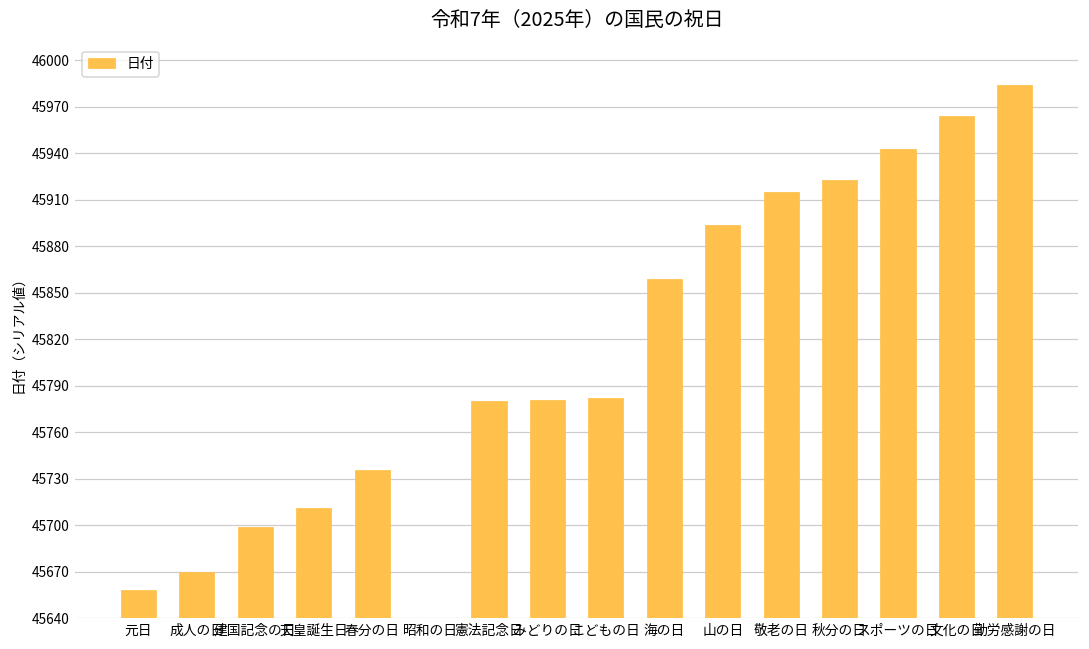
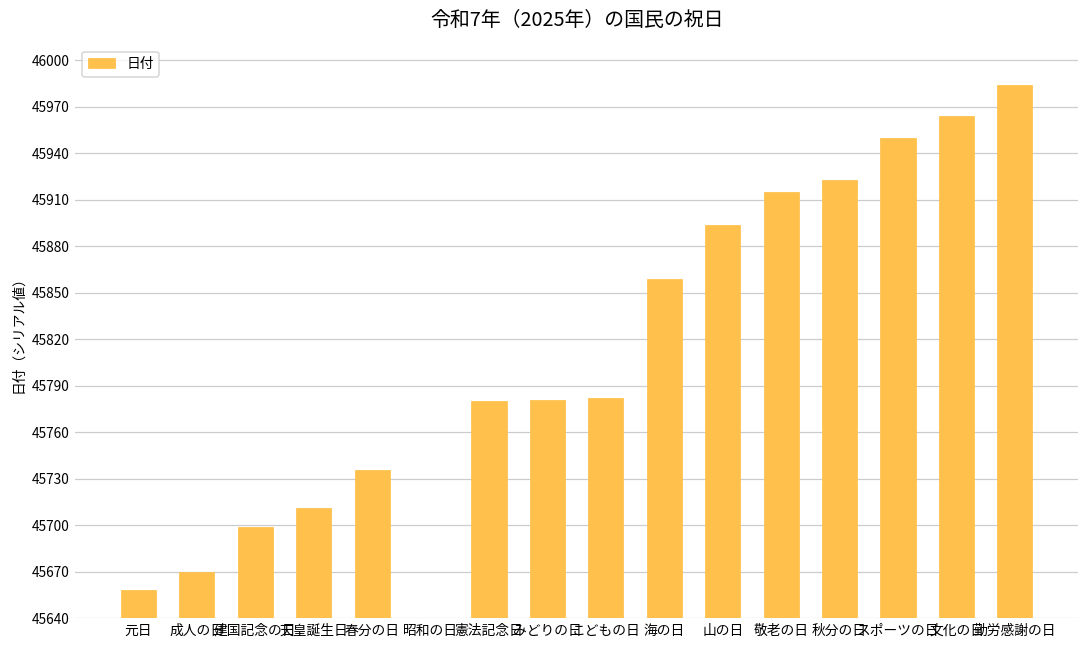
  {
    "元日": 45658,
    "春分の日": 45736,
    "海の日": 45859,
    "山の日": 45894,
    "敬老の日": 45915,
-   "スポーツの日": 45943,
+   "スポーツの日": 45950,
    "勤労感謝の日": 45984
  }
